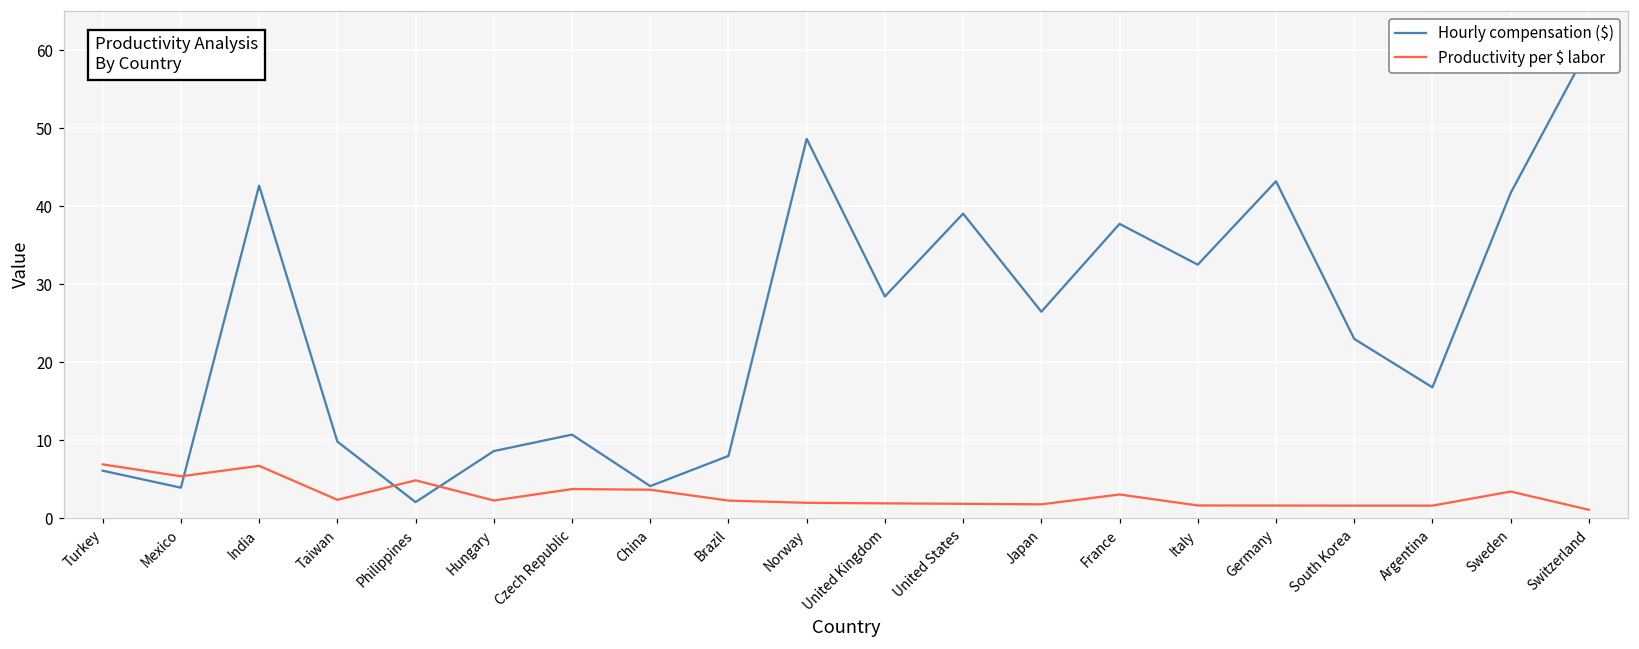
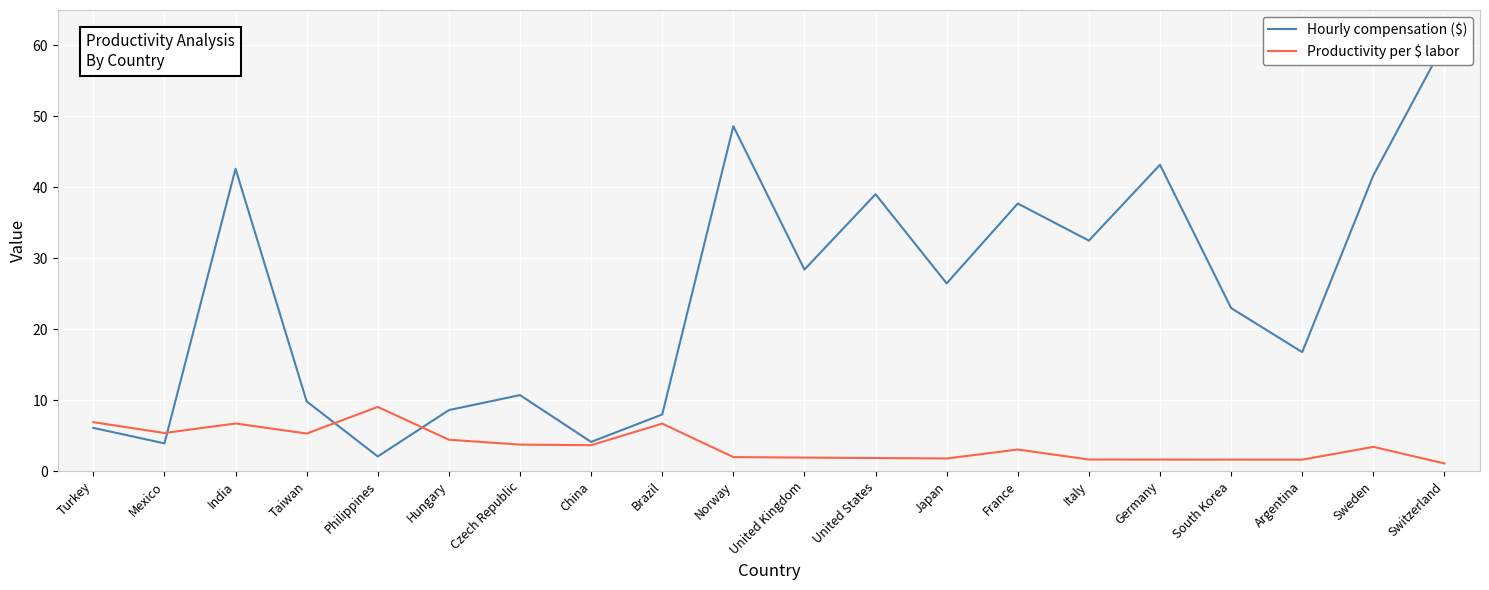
  {
    "Hourly compensation ($)": {
      "Turkey": 6,
      "Mexico": 4,
      "India": 43,
      "Taiwan": 10,
      "Philippines": 2,
      "Hungary": 9,
      "Czech Republic": 11,
      "China": 4,
      "Brazil": 8,
      "Norway": 49,
      "United Kingdom": 28,
      "United States": 39,
      "Japan": 26,
      "France": 38,
      "Italy": 32,
      "Germany": 43,
      "South Korea": 23,
      "Argentina": 17,
      "Sweden": 42
    },
    "Productivity per $ labor": {
      "Turkey": 7,
      "Mexico": 5,
      "India": 7,
-     "Taiwan": 2,
-     "Philippines": 5,
-     "Hungary": 2,
+     "Taiwan": 5,
+     "Philippines": 9,
+     "Hungary": 4,
      "Czech Republic": 4,
      "China": 4,
-     "Brazil": 2,
+     "Brazil": 7,
      "Norway": 2,
      "United Kingdom": 2,
      "United States": 2,
      "Japan": 2,
      "France": 3,
      "Italy": 2,
      "Germany": 2,
      "South Korea": 2,
      "Argentina": 2,
      "Sweden": 3,
      "Switzerland": 1
    }
  }
